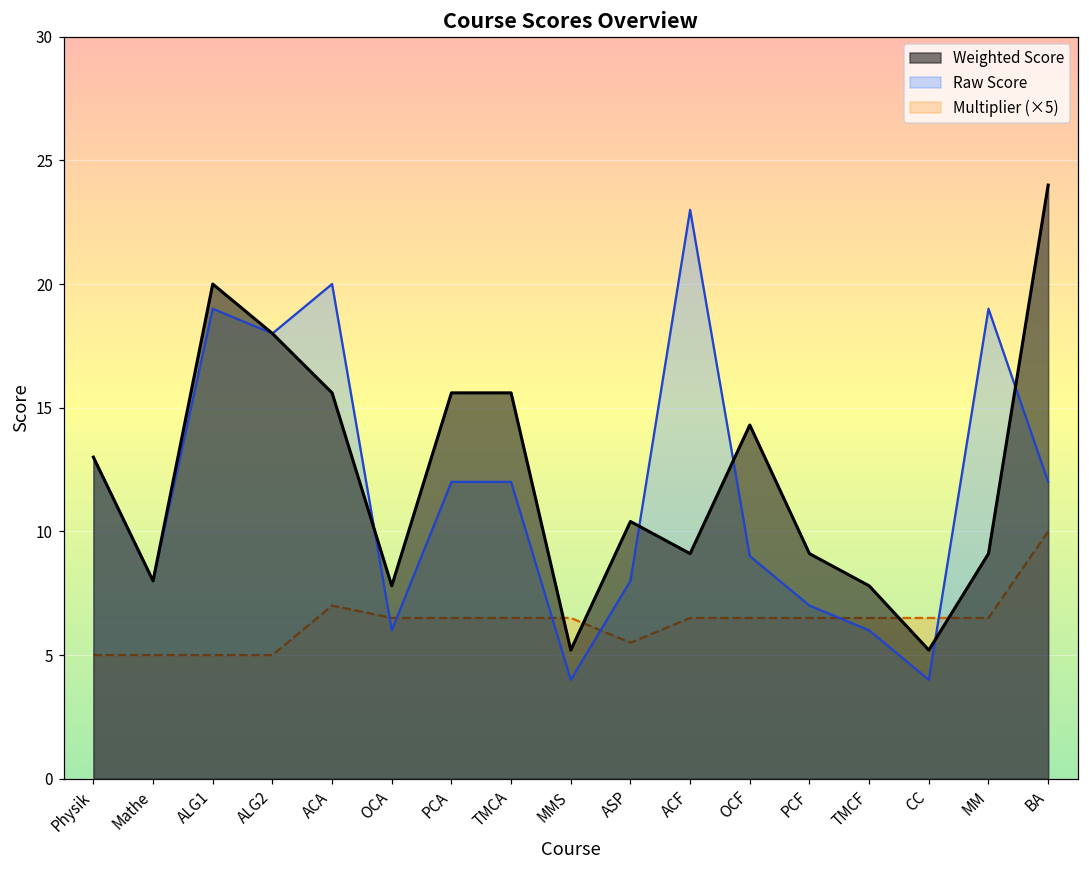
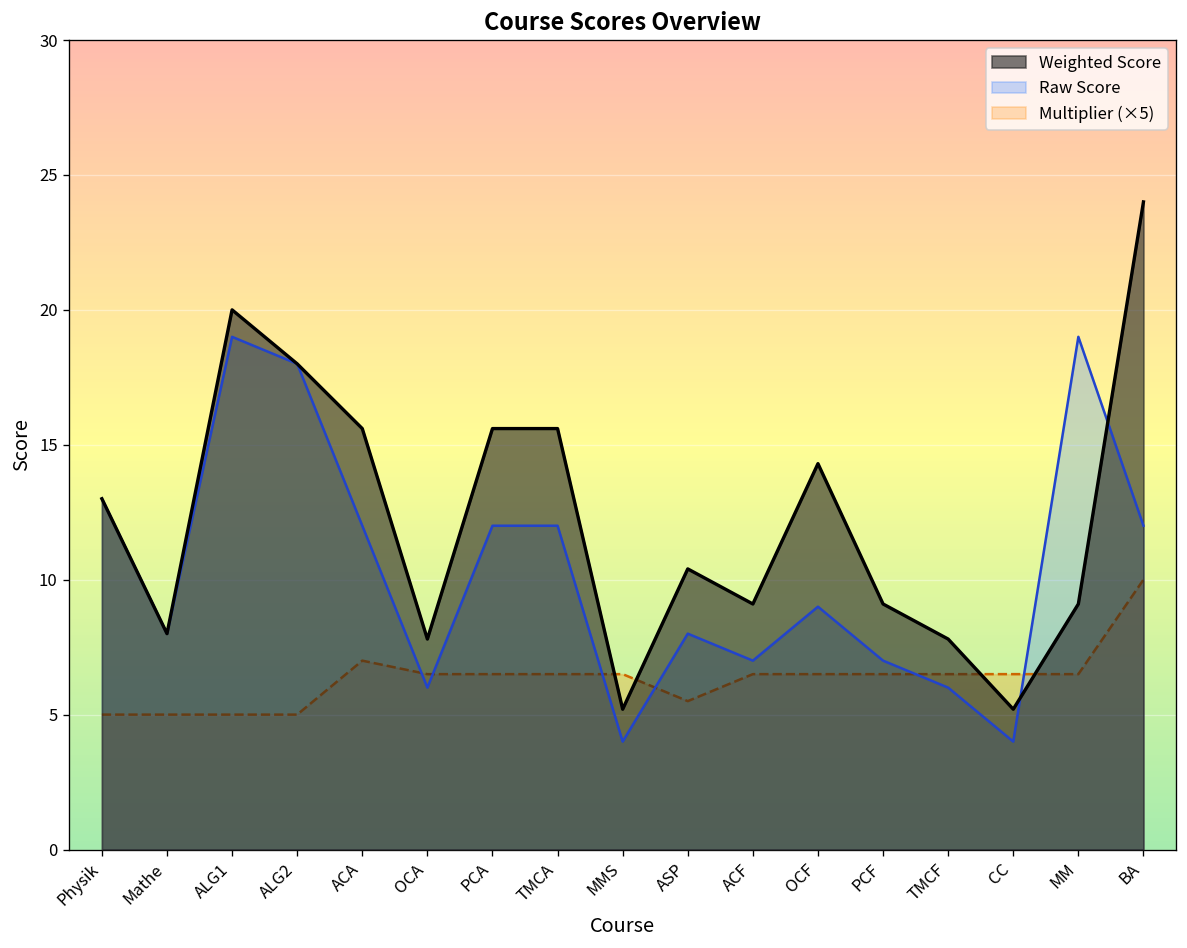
  {
    "Weighted Score": {
      "ALG1": 20,
      "ACA": 15.6,
      "OCA": 7.8,
      "PCA": 15.6,
      "TMCA": 15.6,
      "MMS": 5.2,
      "ASP": 10.4,
      "ACF": 9,
      "OCF": 14.3,
      "PCF": 9,
      "TMCF": 7.8,
      "CC": 5.2,
      "MM": 9,
      "BA": 24
    },
    "Raw Score": {
      "ALG1": 19,
-     "ACA": 20,
+     "ACA": 12,
      "OCA": 6,
      "PCA": 12,
      "TMCA": 12,
      "MMS": 4,
      "ASP": 8,
-     "ACF": 23,
+     "ACF": 7,
      "OCF": 9,
      "PCF": 7,
      "TMCF": 6,
      "CC": 4,
      "MM": 19,
      "BA": 12
    },
    "Multiplier (×5)": {
      "Physik": 5,
      "Mathe": 5,
      "ALG1": 5,
      "ALG2": 5,
      "ACA": 7,
      "OCA": 6.5,
      "PCA": 6.5,
      "TMCA": 6.5,
      "MMS": 6.5,
      "ASP": 5.5,
      "ACF": 6.5,
      "OCF": 6.5,
      "PCF": 6.5,
      "TMCF": 6.5,
      "CC": 6.5,
      "MM": 6.5,
      "BA": 10
    }
  }
